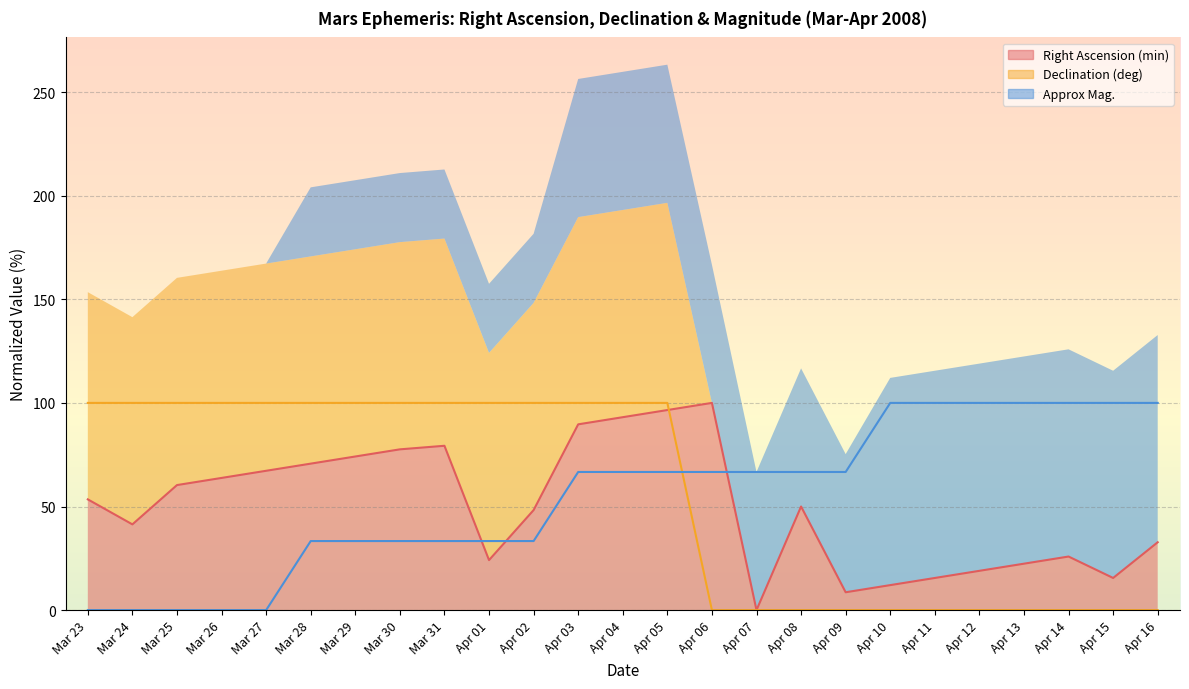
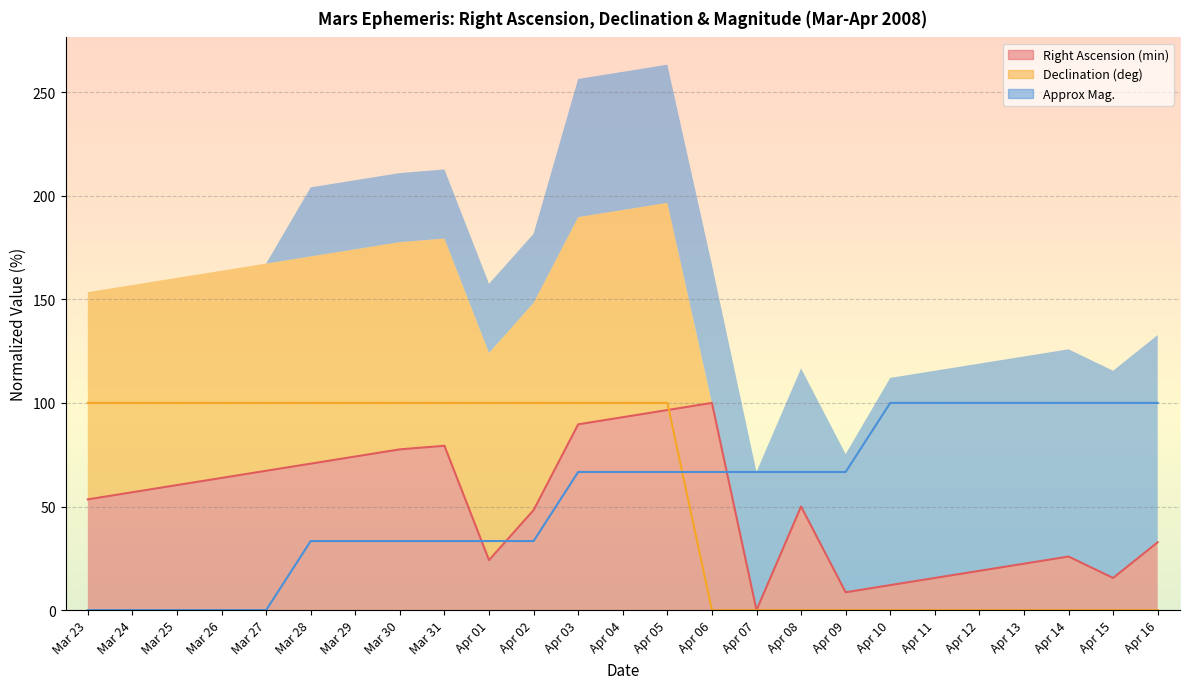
  {
    "Right Ascension (min)": {
      "Mar 23": 53,
-     "Mar 24": 41,
+     "Mar 24": 57,
      "Mar 25": 60,
      "Mar 26": 64,
      "Mar 27": 67,
      "Mar 28": 71,
      "Mar 29": 74,
      "Mar 30": 78,
      "Mar 31": 79,
      "Apr 01": 24,
      "Apr 02": 48,
      "Apr 03": 90,
      "Apr 04": 93,
      "Apr 05": 97
    }
  }
